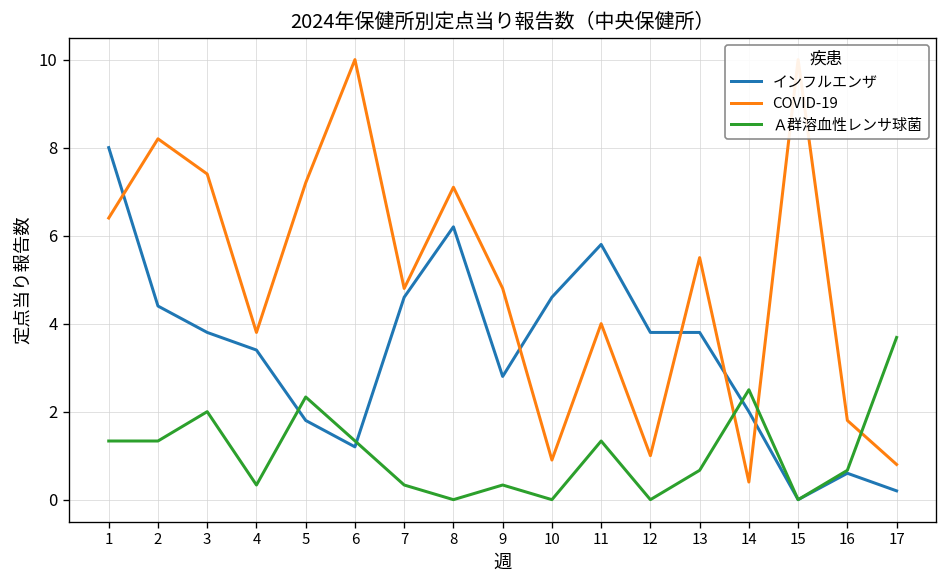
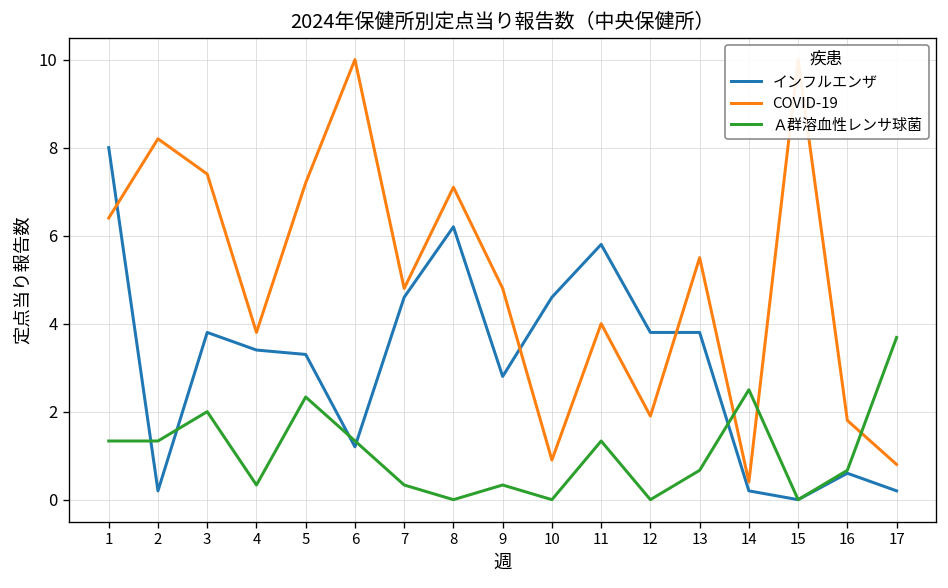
  {
    "インフルエンザ": {
      "1": 8.0,
-     "2": 4.4,
+     "2": 0.2,
      "3": 3.8,
      "4": 3.4,
-     "5": 1.8,
+     "5": 3.3,
      "6": 1.2,
      "7": 4.6,
      "8": 6.2,
      "9": 2.8,
      "10": 4.6,
      "11": 5.8,
      "12": 3.8,
      "13": 3.8,
-     "14": 2.0,
+     "14": 0.2,
      "17": 0.2
    },
    "COVID-19": {
      "1": 6.4,
      "2": 8.2,
      "3": 7.4,
      "4": 3.8,
      "5": 7.2,
      "6": 10.0,
      "7": 4.8,
      "8": 7.1,
      "9": 4.8,
      "10": 0.9,
      "11": 4.0,
-     "12": 1.0,
+     "12": 1.9,
      "13": 5.5,
      "14": 0.4,
      "16": 1.8,
      "17": 0.8
    },
    "Ａ群溶血性レンサ球菌": {
      "1": 1.3,
      "2": 1.3,
      "3": 2.0,
      "4": 0.3,
      "5": 2.3,
      "6": 1.3,
      "7": 0.3,
      "8": 0.0,
      "9": 0.3,
      "10": 0.0,
      "11": 1.3,
      "12": 0.0,
      "13": 0.7,
      "14": 2.5,
      "17": 3.7
    }
  }
